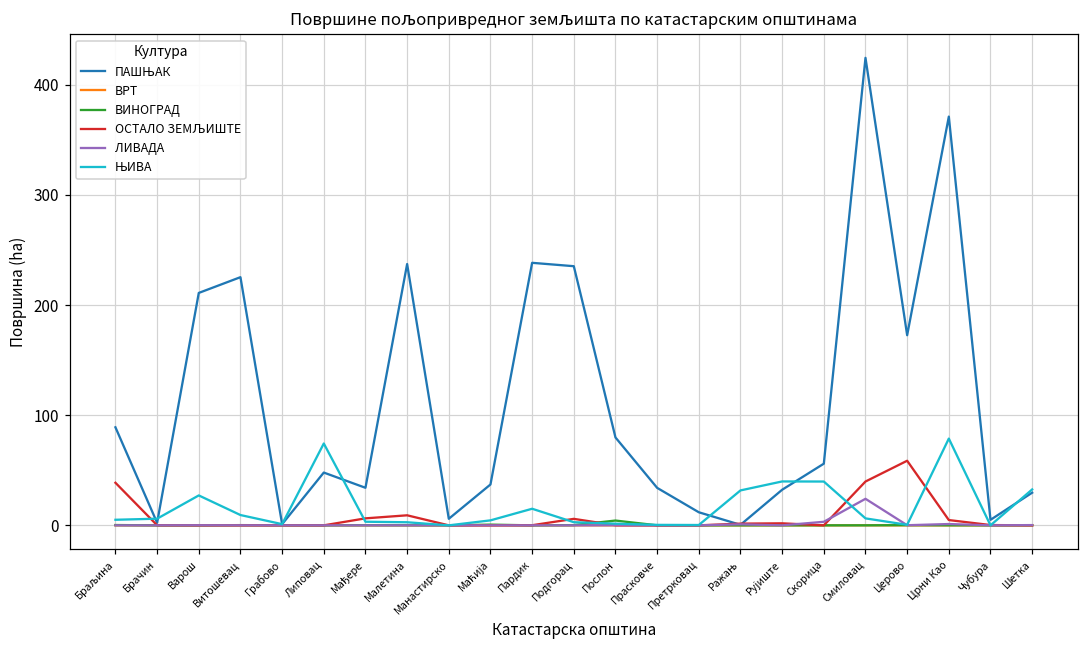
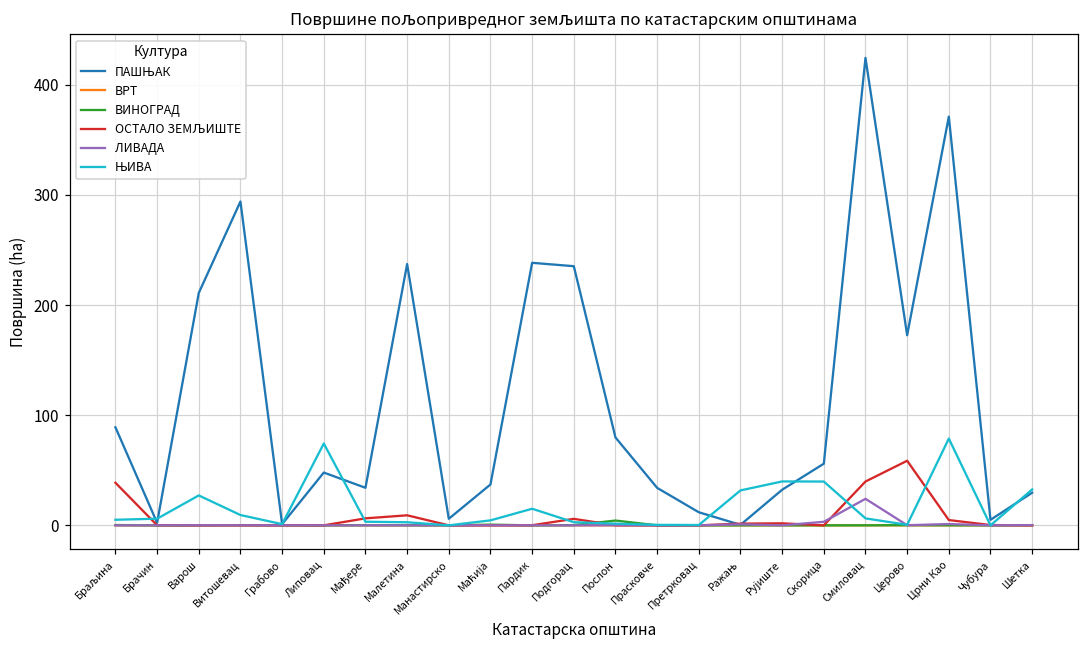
  {
    "ПАШЊАК": {
      "Браљина": 89,
      "Варош": 211,
-     "Витошевац": 225,
+     "Витошевац": 294,
      "Липовац": 48,
      "Мађере": 34,
      "Малетина": 237,
      "Манастирско": 6,
      "Маћија": 37,
      "Пардик": 238,
      "Подгорац": 235,
      "Послон": 80,
      "Прасковче": 34,
      "Претрковац": 12,
      "Рујиште": 32,
      "Скорица": 56,
      "Смиловац": 424,
      "Церово": 173,
      "Црни Као": 371,
      "Чубура": 5,
      "Шетка": 30
    },
    "ВИНОГРАД": {
      "Послон": 4
    },
    "ОСТАЛО ЗЕМЉИШТЕ": {
      "Браљина": 39,
      "Мађере": 6,
      "Малетина": 9,
      "Подгорац": 6,
      "Смиловац": 40,
      "Церово": 59,
      "Црни Као": 5
    },
    "ЛИВАДА": {
      "Скорица": 3,
      "Смиловац": 24
    },
    "ЊИВА": {
      "Браљина": 5,
      "Брачин": 6,
      "Варош": 27,
      "Витошевац": 9,
      "Липовац": 74,
      "Мађере": 3,
      "Малетина": 3,
      "Маћија": 5,
      "Пардик": 15,
      "Подгорац": 3,
      "Ражањ": 32,
      "Рујиште": 40,
      "Скорица": 40,
      "Смиловац": 6,
      "Црни Као": 79,
      "Шетка": 33
    }
  }
